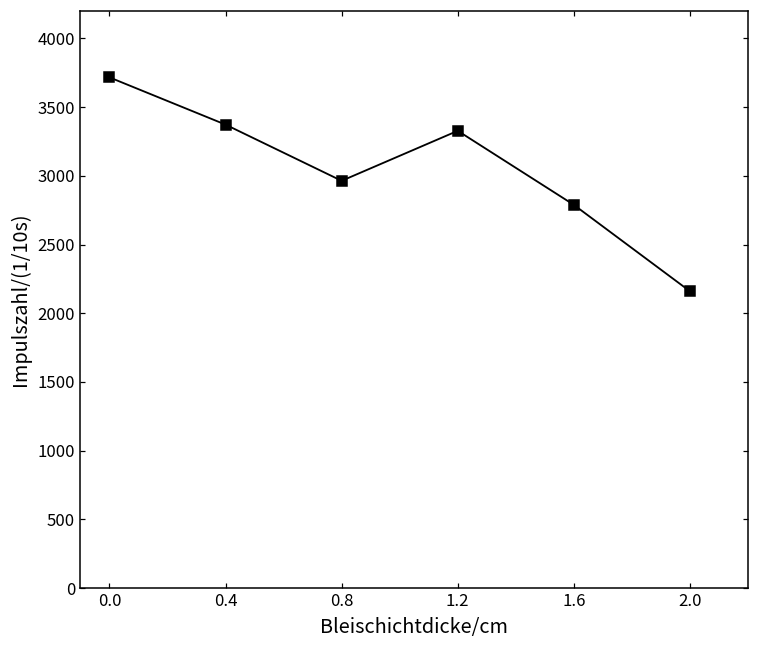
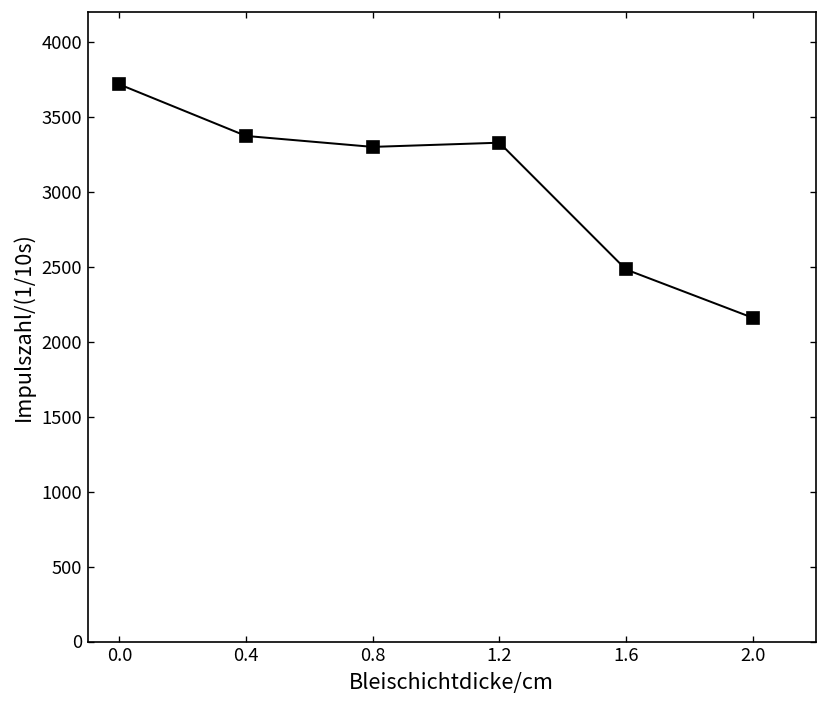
  {
    "0.0": 3720,
    "0.4": 3370,
-   "0.8": 2960,
+   "0.8": 3300,
    "1.2": 3330,
-   "1.6": 2790,
+   "1.6": 2480,
    "2.0": 2160
  }
